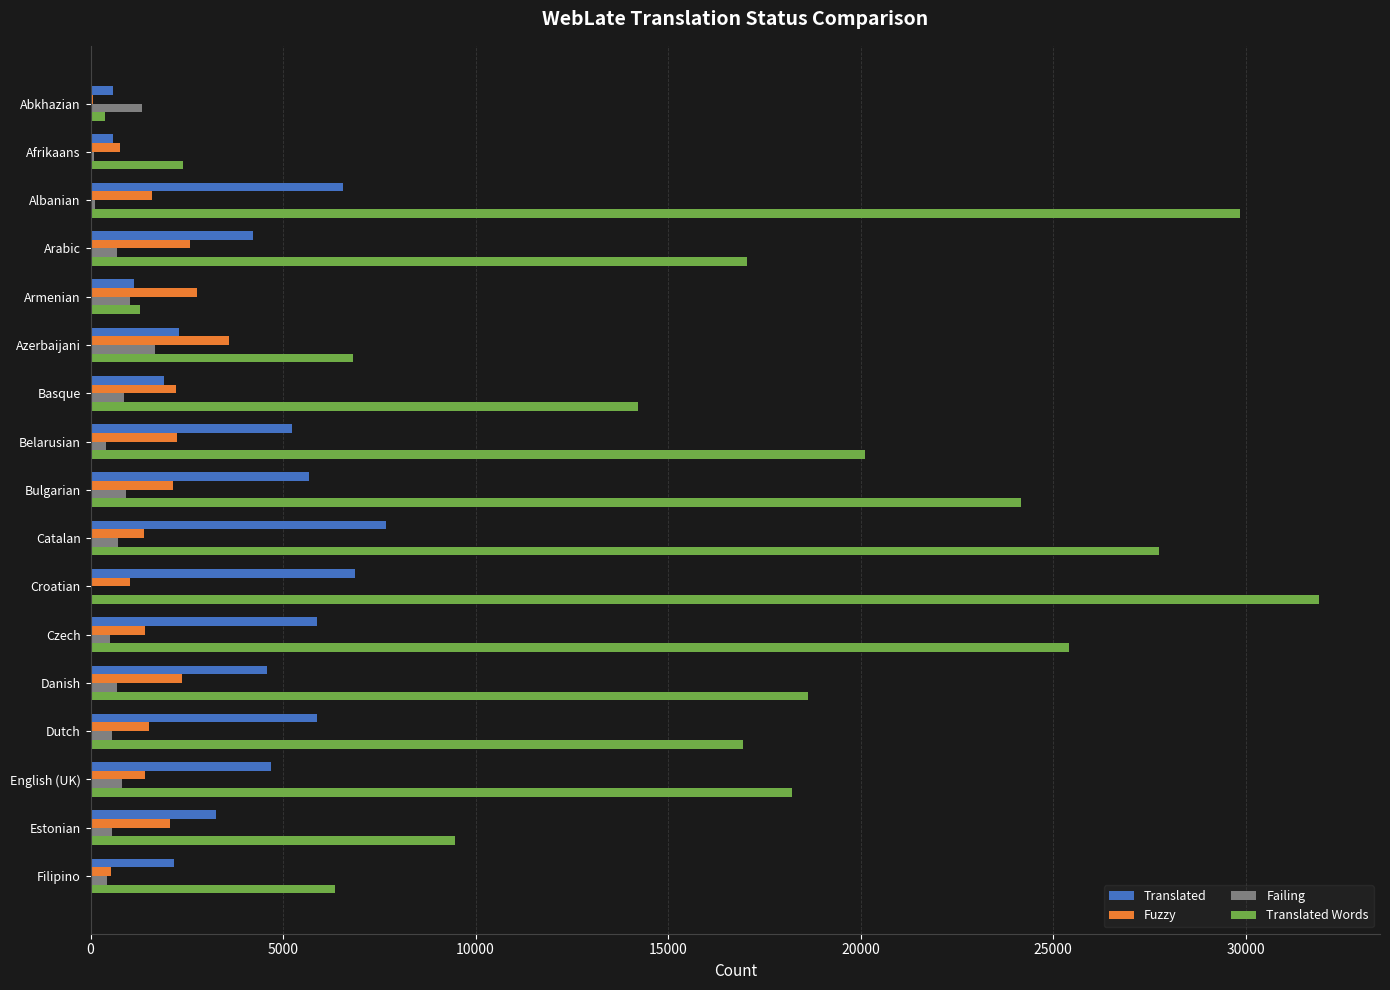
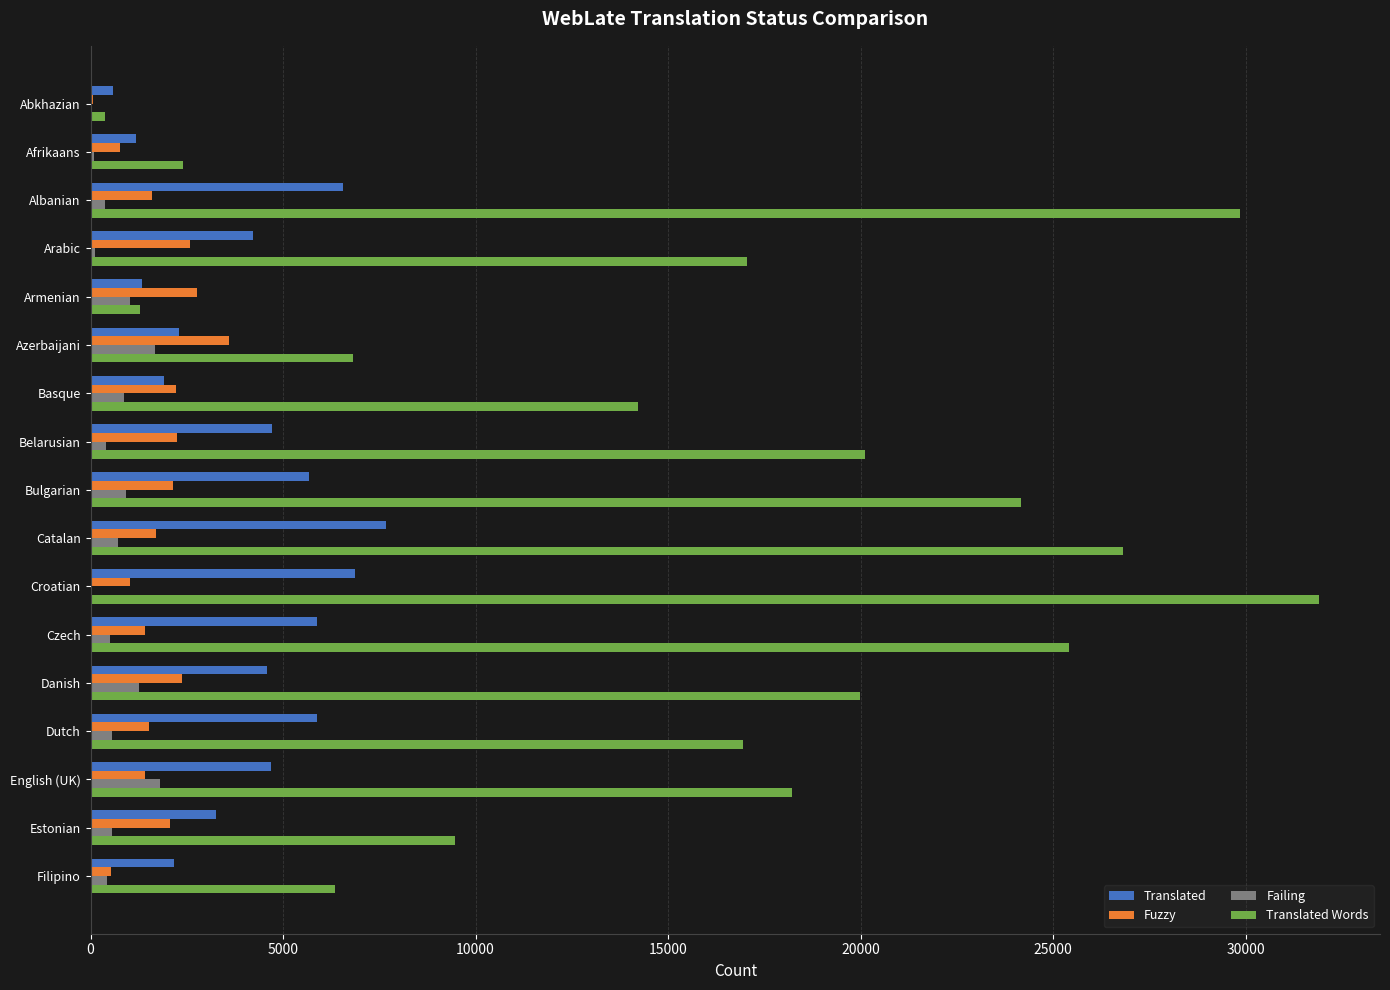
  {
    "Translated": {
      "Abkhazian": 600,
-     "Afrikaans": 600,
+     "Afrikaans": 1200,
      "Albanian": 6600,
      "Arabic": 4200,
-     "Armenian": 1100,
+     "Armenian": 1300,
      "Azerbaijani": 2300,
      "Basque": 1900,
-     "Belarusian": 5200,
+     "Belarusian": 4700,
      "Bulgarian": 5700,
      "Catalan": 7700,
      "Croatian": 6900,
      "Czech": 5900,
      "Danish": 4600,
      "Dutch": 5900,
      "English (UK)": 4700,
      "Estonian": 3300,
      "Filipino": 2200
    },
    "Fuzzy": {
      "Afrikaans": 800,
      "Albanian": 1600,
      "Arabic": 2600,
      "Armenian": 2800,
      "Azerbaijani": 3600,
      "Basque": 2200,
      "Belarusian": 2300,
      "Bulgarian": 2200,
-     "Catalan": 1400,
+     "Catalan": 1700,
      "Croatian": 1000,
      "Czech": 1400,
      "Danish": 2400,
      "Dutch": 1500,
      "English (UK)": 1400,
      "Estonian": 2100,
      "Filipino": 500
    },
    "Failing": {
-     "Abkhazian": 1300,
+     "Abkhazian": 0,
      "Afrikaans": 100,
-     "Albanian": 100,
-     "Arabic": 700,
+     "Albanian": 400,
+     "Arabic": 100,
      "Armenian": 1000,
      "Azerbaijani": 1700,
      "Basque": 900,
      "Belarusian": 400,
      "Bulgarian": 900,
      "Catalan": 700,
      "Czech": 500,
-     "Danish": 700,
+     "Danish": 1300,
      "Dutch": 600,
-     "English (UK)": 800,
+     "English (UK)": 1800,
      "Estonian": 600,
      "Filipino": 400
    },
    "Translated Words": {
      "Abkhazian": 400,
      "Afrikaans": 2400,
      "Albanian": 29900,
      "Arabic": 17100,
      "Armenian": 1300,
      "Azerbaijani": 6800,
      "Basque": 14200,
      "Belarusian": 20100,
      "Bulgarian": 24200,
-     "Catalan": 27800,
+     "Catalan": 26800,
      "Croatian": 31900,
      "Czech": 25400,
-     "Danish": 18600,
+     "Danish": 20000,
      "Dutch": 16900,
      "English (UK)": 18200,
      "Estonian": 9500,
      "Filipino": 6400
    }
  }
